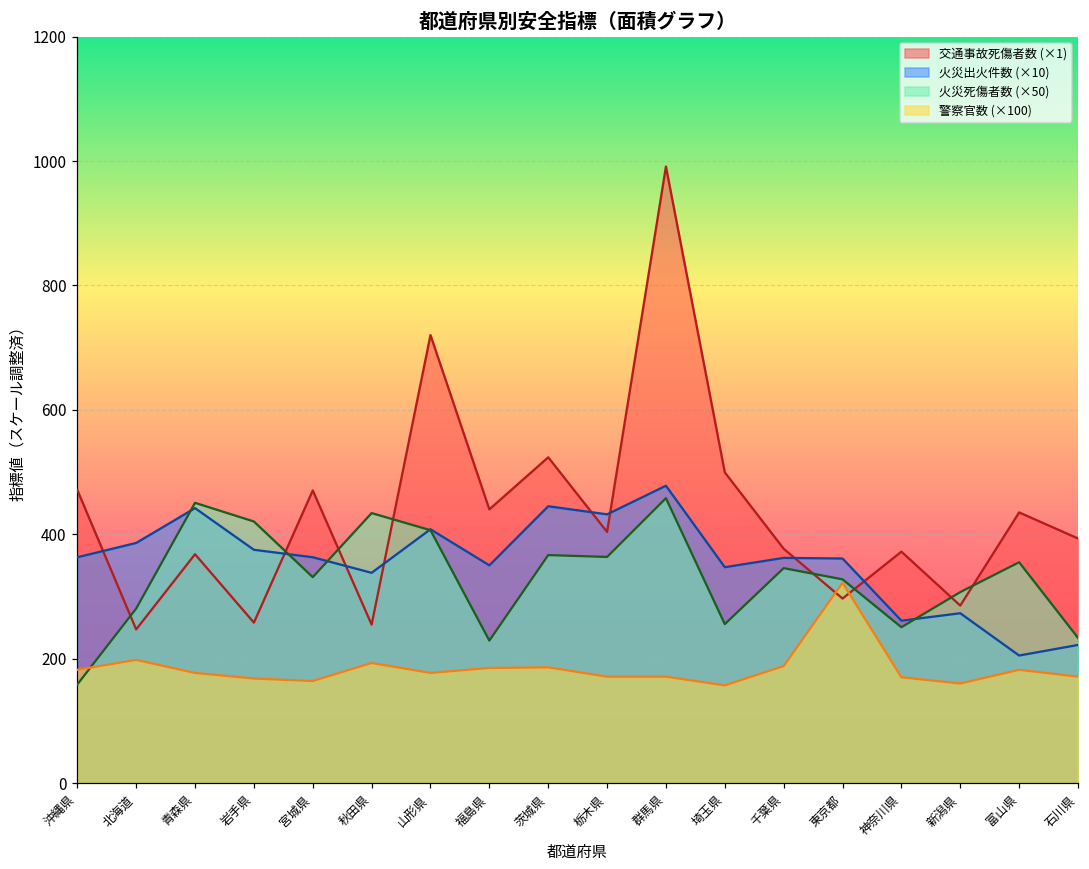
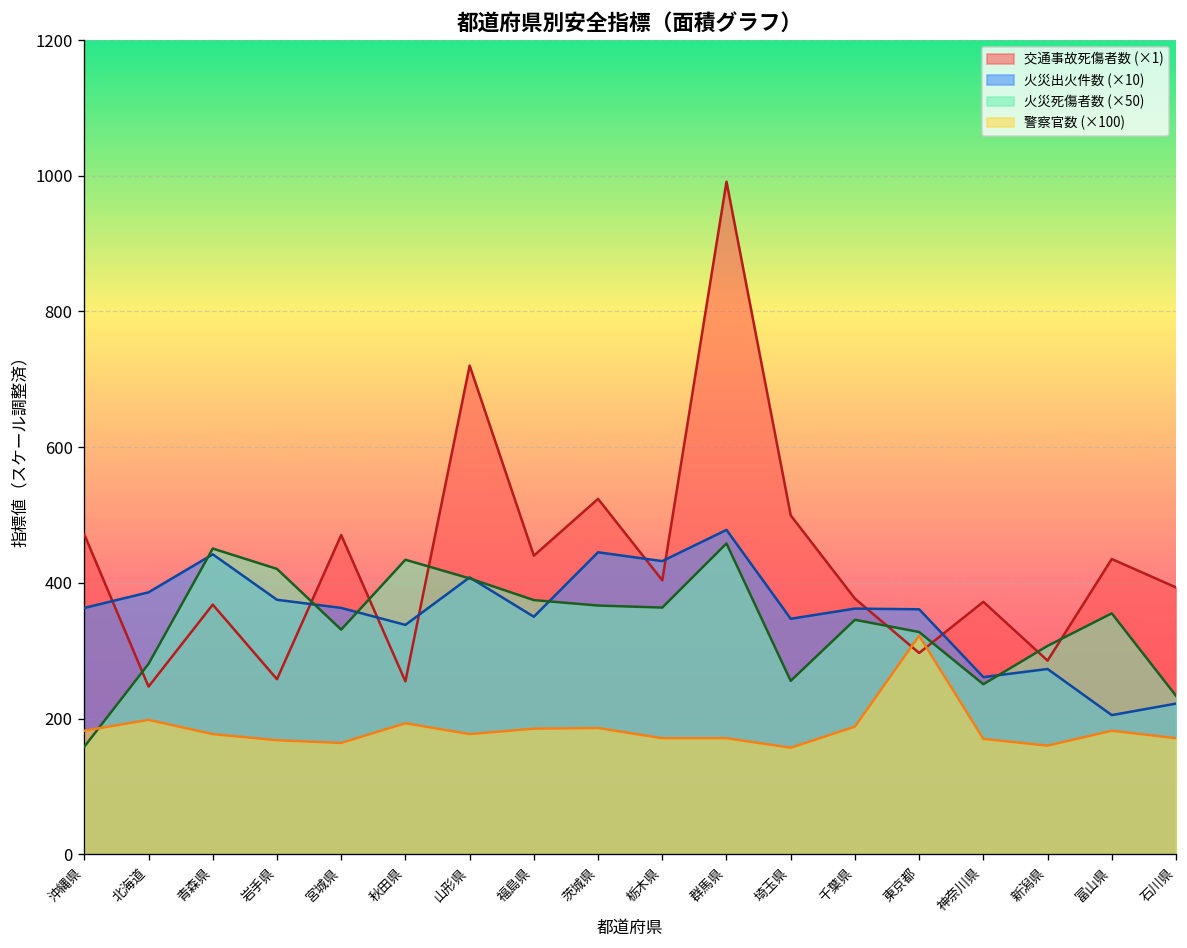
  {
    "交通事故死傷者数 (×1)": {
      "沖縄県": 470,
      "北海道": 250,
      "青森県": 370,
      "岩手県": 260,
      "宮城県": 470,
      "秋田県": 250,
      "山形県": 720,
      "福島県": 440,
      "茨城県": 520,
      "栃木県": 400,
      "群馬県": 990,
      "埼玉県": 500,
      "千葉県": 380,
      "東京都": 300,
      "神奈川県": 370,
      "新潟県": 290,
      "富山県": 440,
      "石川県": 390
    },
    "火災出火件数 (×10)": {
      "沖縄県": 360,
      "北海道": 390,
      "青森県": 440,
      "岩手県": 380,
      "宮城県": 360,
      "秋田県": 340,
      "福島県": 350,
      "茨城県": 450,
      "栃木県": 430,
      "群馬県": 480,
      "埼玉県": 350,
      "千葉県": 360,
      "東京都": 360,
      "神奈川県": 260,
      "新潟県": 270,
      "富山県": 210,
      "石川県": 220
    },
    "火災死傷者数 (×50)": {
      "沖縄県": 160,
      "北海道": 280,
      "青森県": 450,
      "岩手県": 420,
      "宮城県": 330,
      "秋田県": 430,
-     "福島県": 230,
+     "福島県": 370,
      "茨城県": 370,
      "栃木県": 360,
      "群馬県": 460,
      "埼玉県": 260,
      "千葉県": 350,
      "東京都": 330,
      "神奈川県": 250,
      "新潟県": 310,
      "富山県": 360,
      "石川県": 230
    },
    "警察官数 (×100)": {
      "沖縄県": 180,
      "北海道": 200,
      "青森県": 180,
      "岩手県": 170,
      "宮城県": 160,
      "秋田県": 190,
      "山形県": 180,
      "福島県": 190,
      "茨城県": 190,
      "栃木県": 170,
      "群馬県": 170,
      "埼玉県": 160,
      "千葉県": 190,
      "東京都": 320,
      "神奈川県": 170,
      "新潟県": 160,
      "富山県": 180,
      "石川県": 170
    }
  }
